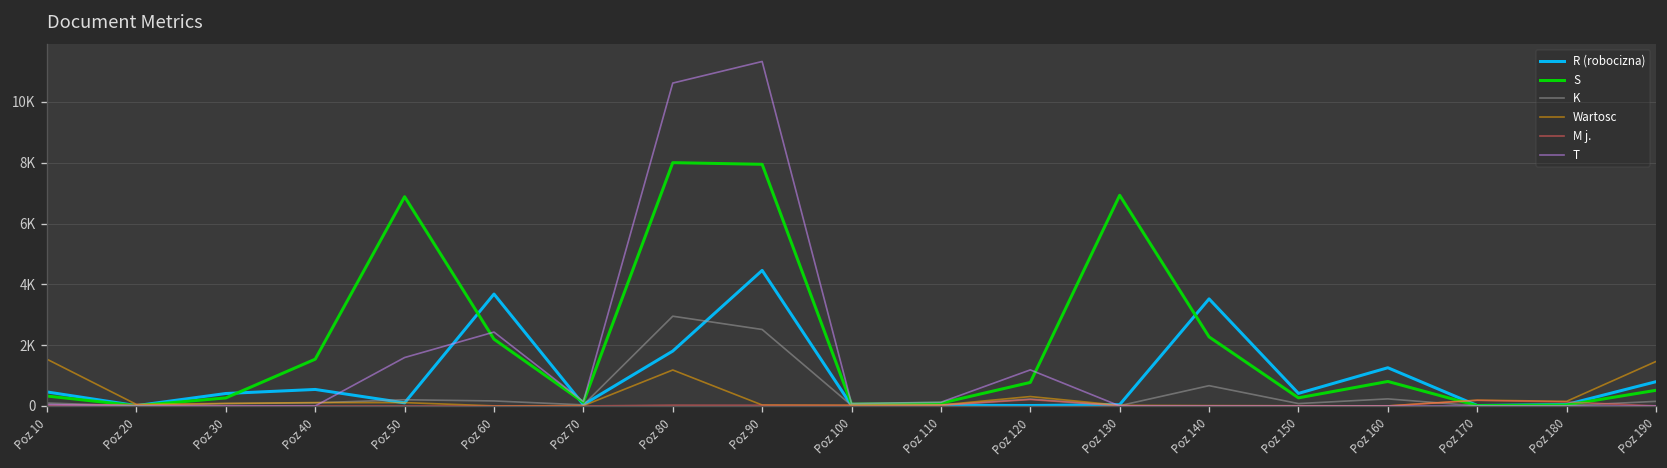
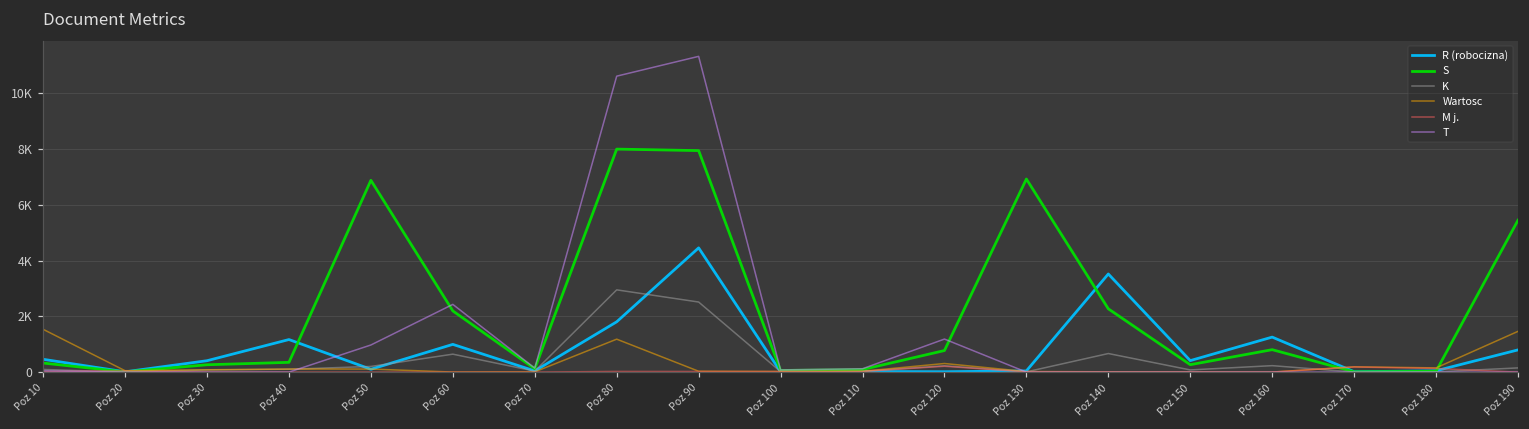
  {
    "R (robocizna)": {
      "Poz 10": 500,
      "Poz 30": 400,
-     "Poz 40": 500,
-     "Poz 60": 3700,
+     "Poz 40": 1200,
+     "Poz 60": 1000,
      "Poz 80": 1800,
      "Poz 90": 4500,
      "Poz 120": 0,
      "Poz 140": 3500,
      "Poz 150": 400,
      "Poz 160": 1300,
      "Poz 190": 800
    },
    "S": {
      "Poz 10": 300,
      "Poz 30": 300,
-     "Poz 40": 1500,
+     "Poz 40": 400,
      "Poz 50": 6900,
      "Poz 60": 2200,
      "Poz 80": 8000,
      "Poz 90": 7900,
      "Poz 120": 800,
      "Poz 130": 6900,
      "Poz 140": 2300,
      "Poz 150": 300,
      "Poz 160": 800,
-     "Poz 190": 500
+     "Poz 190": 5500
    },
    "K": {
-     "Poz 60": 200,
+     "Poz 60": 600,
      "Poz 80": 3000,
      "Poz 90": 2500,
      "Poz 140": 700,
      "Poz 160": 200,
      "Poz 190": 200
    },
    "Wartosc": {
      "Poz 10": 1500,
      "Poz 80": 1200,
      "Poz 190": 1500
    },
    "M j.": {
      "Poz 50": 0,
      "Poz 80": 0
    },
    "T": {
-     "Poz 50": 1600,
+     "Poz 50": 1000,
      "Poz 60": 2400,
      "Poz 80": 10600,
      "Poz 90": 11300,
      "Poz 120": 1200
    }
  }
